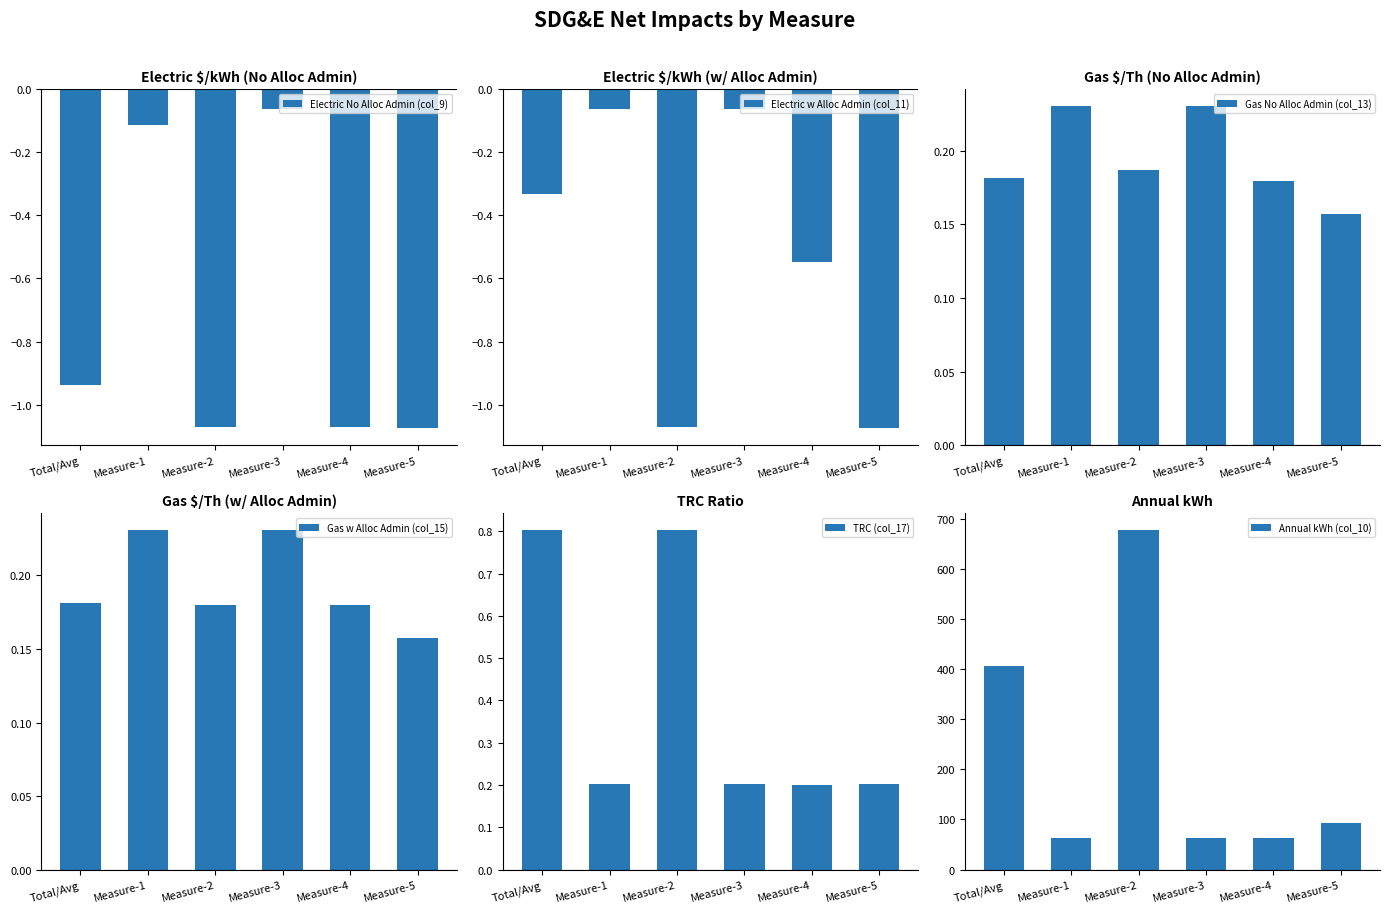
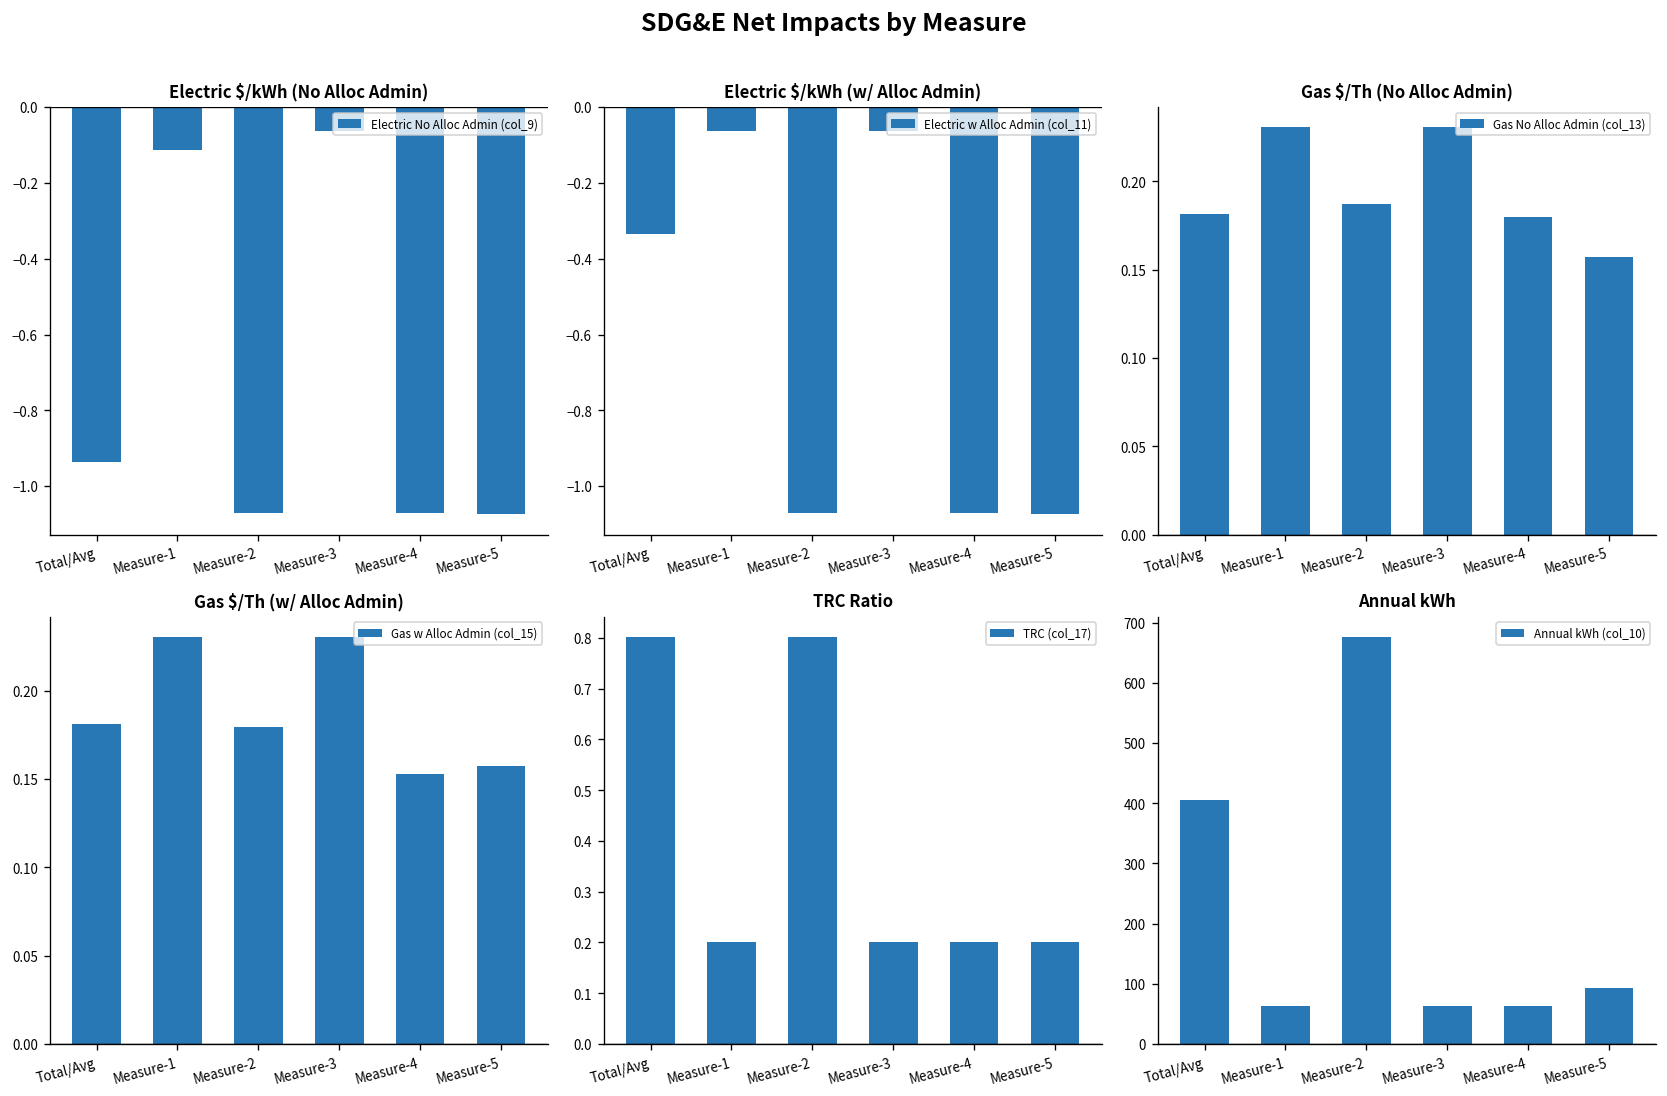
  {
    "Electric $/kWh (No Alloc Admin)": {
      "Total/Avg": -0.94,
      "Measure-1": -0.11,
      "Measure-2": -1.07,
      "Measure-4": -1.07,
      "Measure-5": -1.07
    },
    "Electric $/kWh (w/ Alloc Admin)": {
      "Total/Avg": -0.33,
      "Measure-1": -0.06,
      "Measure-2": -1.07,
-     "Measure-4": -0.55,
+     "Measure-4": -1.07,
      "Measure-5": -1.07
    },
    "Gas $/Th (No Alloc Admin)": {
      "Total/Avg": 0.181,
      "Measure-1": 0.231,
      "Measure-2": 0.187,
      "Measure-3": 0.231,
      "Measure-4": 0.180,
      "Measure-5": 0.157
    },
    "Gas $/Th (w/ Alloc Admin)": {
      "Total/Avg": 0.181,
      "Measure-1": 0.231,
      "Measure-2": 0.180,
      "Measure-3": 0.231,
-     "Measure-4": 0.180,
+     "Measure-4": 0.153,
      "Measure-5": 0.157
    },
    "TRC Ratio": {
      "Total/Avg": 0.80,
      "Measure-1": 0.20,
      "Measure-2": 0.80,
      "Measure-3": 0.20,
      "Measure-4": 0.20,
      "Measure-5": 0.20
    },
    "Annual kWh": {
      "Total/Avg": 410,
      "Measure-1": 60,
      "Measure-2": 680,
      "Measure-3": 60,
      "Measure-4": 60,
      "Measure-5": 90
    }
  }
